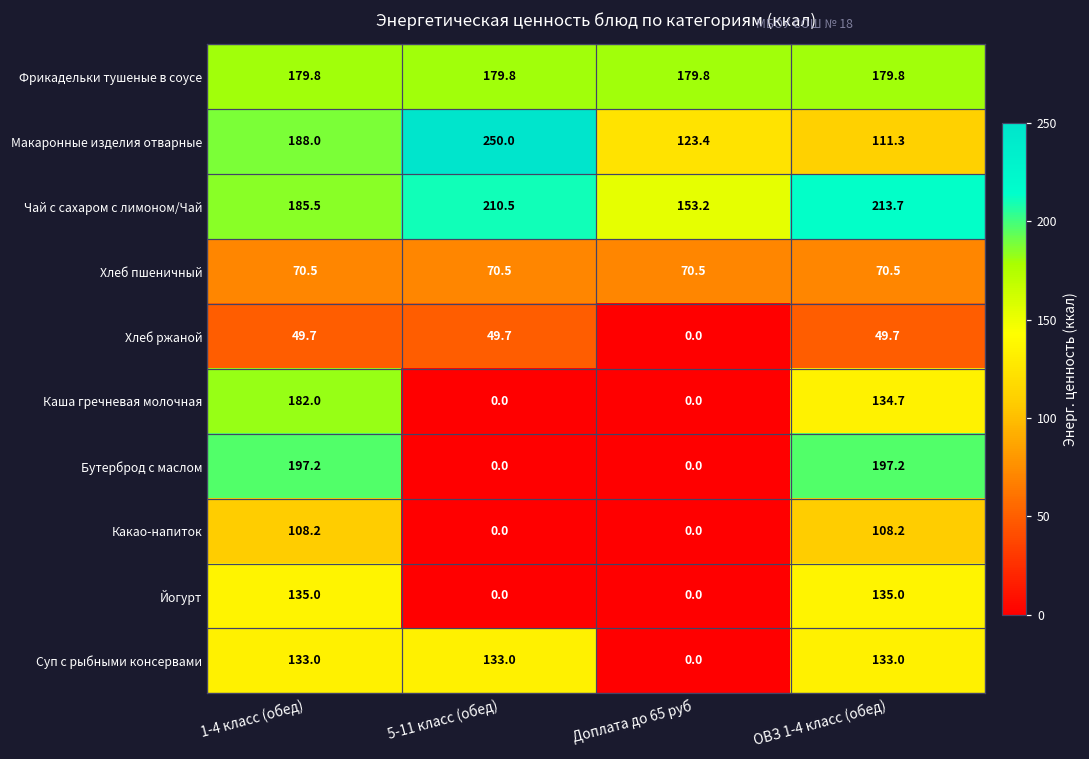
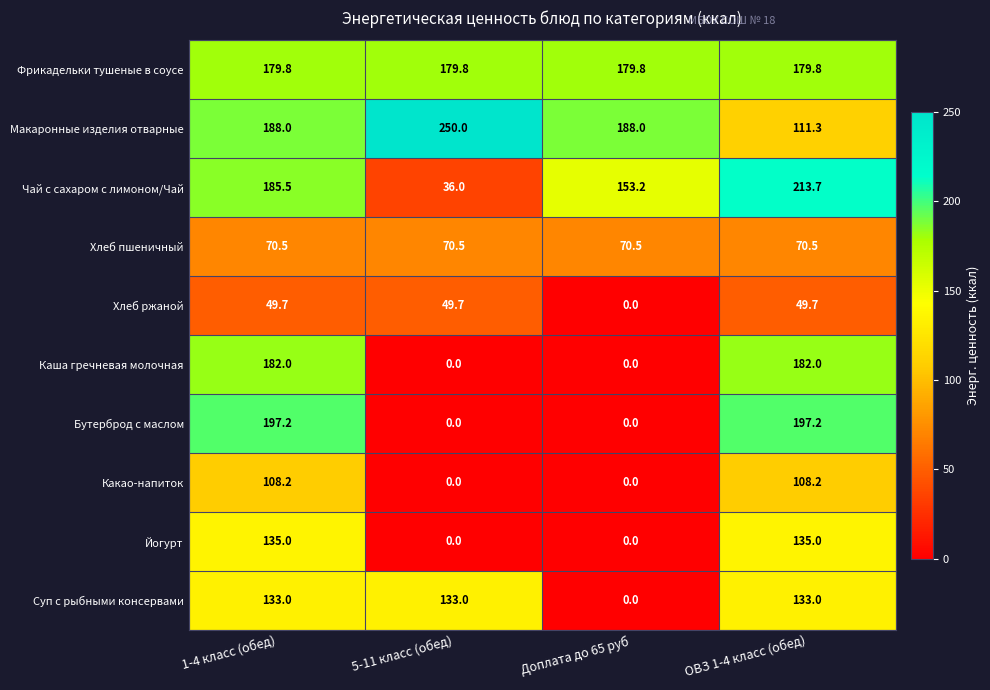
  {
    "Фрикадельки тушеные в соусе": {
      "1-4 класс (обед)": 179.8,
      "5-11 класс (обед)": 179.8,
      "Доплата до 65 руб": 179.8,
      "ОВЗ 1-4 класс (обед)": 179.8
    },
    "Макаронные изделия отварные": {
      "1-4 класс (обед)": 188.0,
      "5-11 класс (обед)": 250.0,
-     "Доплата до 65 руб": 123.4,
+     "Доплата до 65 руб": 188.0,
      "ОВЗ 1-4 класс (обед)": 111.3
    },
    "Чай с сахаром с лимоном/Чай": {
      "1-4 класс (обед)": 185.5,
-     "5-11 класс (обед)": 210.5,
+     "5-11 класс (обед)": 36.0,
      "Доплата до 65 руб": 153.2,
      "ОВЗ 1-4 класс (обед)": 213.7
    },
    "Хлеб пшеничный": {
      "1-4 класс (обед)": 70.5,
      "5-11 класс (обед)": 70.5,
      "Доплата до 65 руб": 70.5,
      "ОВЗ 1-4 класс (обед)": 70.5
    },
    "Хлеб ржаной": {
      "1-4 класс (обед)": 49.7,
      "5-11 класс (обед)": 49.7,
      "Доплата до 65 руб": 0.0,
      "ОВЗ 1-4 класс (обед)": 49.7
    },
    "Каша гречневая молочная": {
      "1-4 класс (обед)": 182.0,
      "5-11 класс (обед)": 0.0,
      "Доплата до 65 руб": 0.0,
-     "ОВЗ 1-4 класс (обед)": 134.7
+     "ОВЗ 1-4 класс (обед)": 182.0
    },
    "Бутерброд с маслом": {
      "1-4 класс (обед)": 197.2,
      "5-11 класс (обед)": 0.0,
      "Доплата до 65 руб": 0.0,
      "ОВЗ 1-4 класс (обед)": 197.2
    },
    "Какао-напиток": {
      "1-4 класс (обед)": 108.2,
      "5-11 класс (обед)": 0.0,
      "Доплата до 65 руб": 0.0,
      "ОВЗ 1-4 класс (обед)": 108.2
    },
    "Йогурт": {
      "1-4 класс (обед)": 135.0,
      "5-11 класс (обед)": 0.0,
      "Доплата до 65 руб": 0.0,
      "ОВЗ 1-4 класс (обед)": 135.0
    },
    "Суп с рыбными консервами": {
      "1-4 класс (обед)": 133.0,
      "5-11 класс (обед)": 133.0,
      "Доплата до 65 руб": 0.0,
      "ОВЗ 1-4 класс (обед)": 133.0
    }
  }
